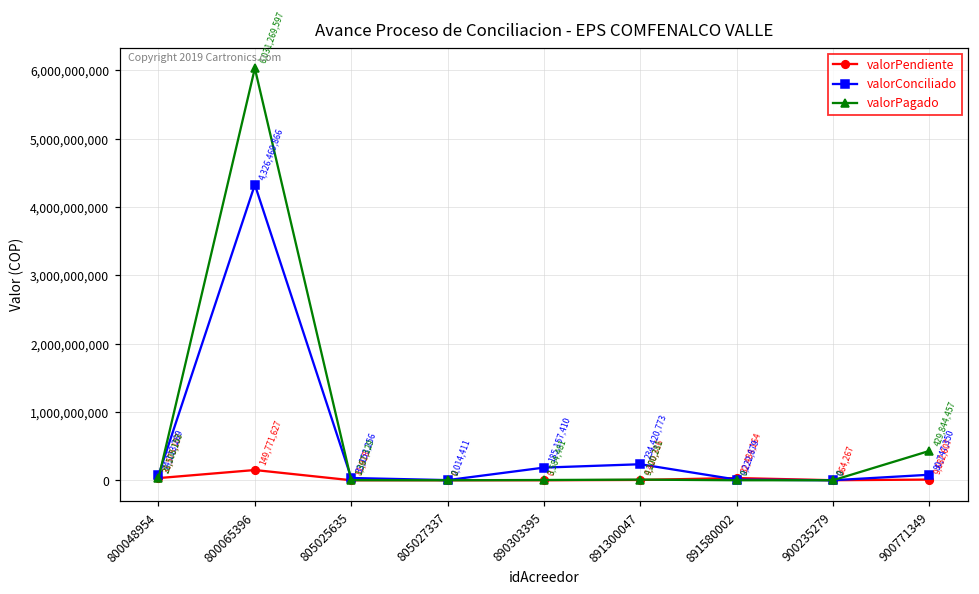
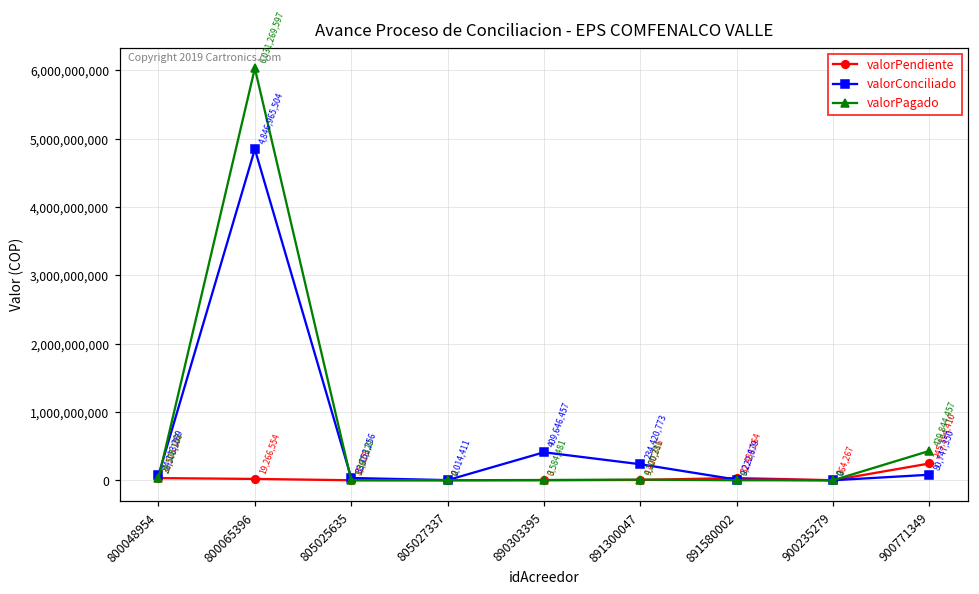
  {
    "valorPendiente": {
-     "800065396": "149,771,627",
-     "900771349": "9,682,607"
+     "800065396": "19,266,554",
+     "900771349": "245,394,410"
    },
    "valorConciliado": {
-     "800065396": "4,326,469,866",
-     "890303395": "185,157,410"
+     "800065396": "4,846,965,504",
+     "890303395": "409,646,457"
    }
  }
